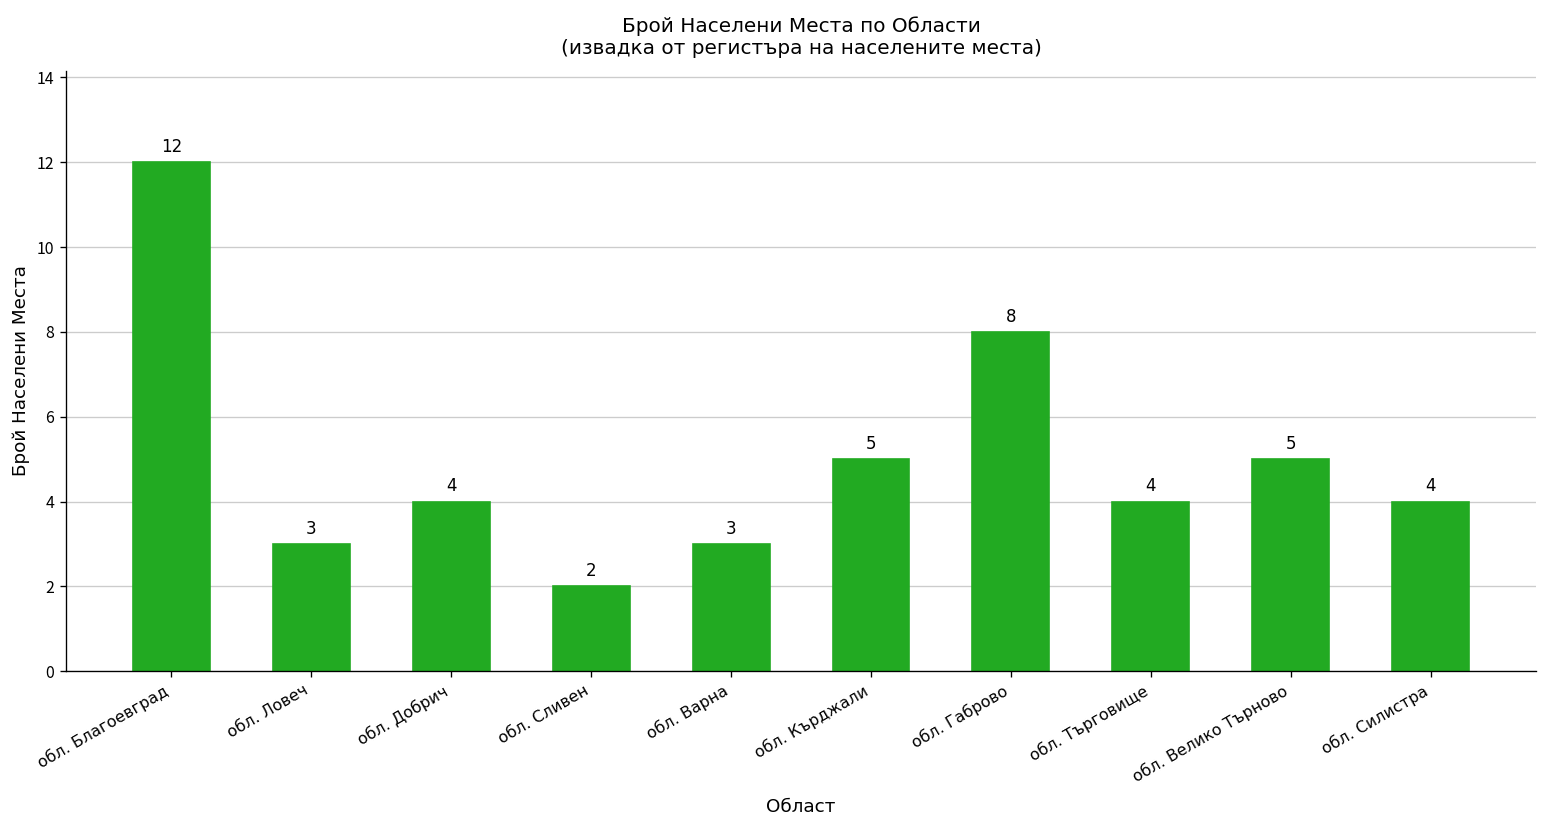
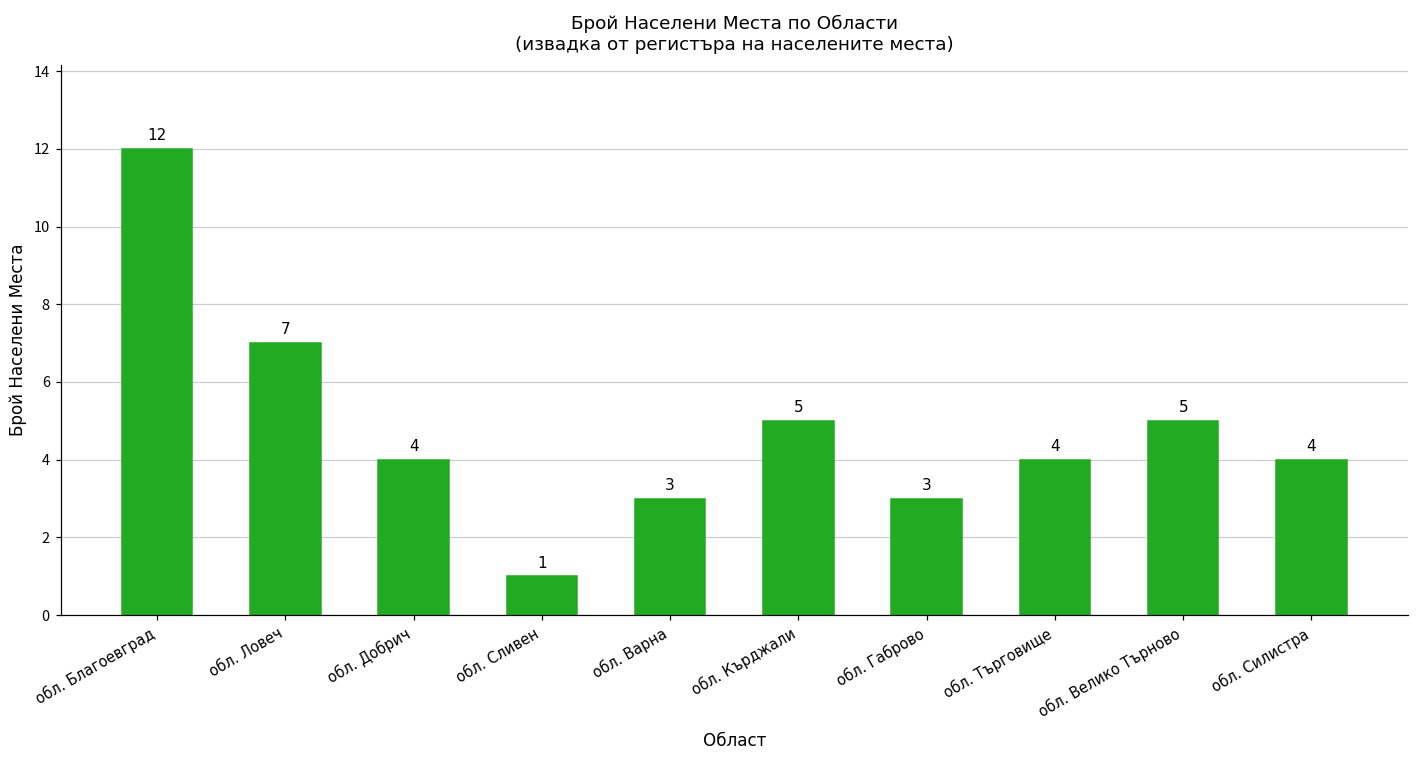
  {
    "обл. Благоевград": 12,
-   "обл. Ловеч": 3,
+   "обл. Ловеч": 7,
    "обл. Добрич": 4,
-   "обл. Сливен": 2,
+   "обл. Сливен": 1,
    "обл. Варна": 3,
    "обл. Кърджали": 5,
-   "обл. Габрово": 8,
+   "обл. Габрово": 3,
    "обл. Търговище": 4,
    "обл. Велико Търново": 5,
    "обл. Силистра": 4
  }
